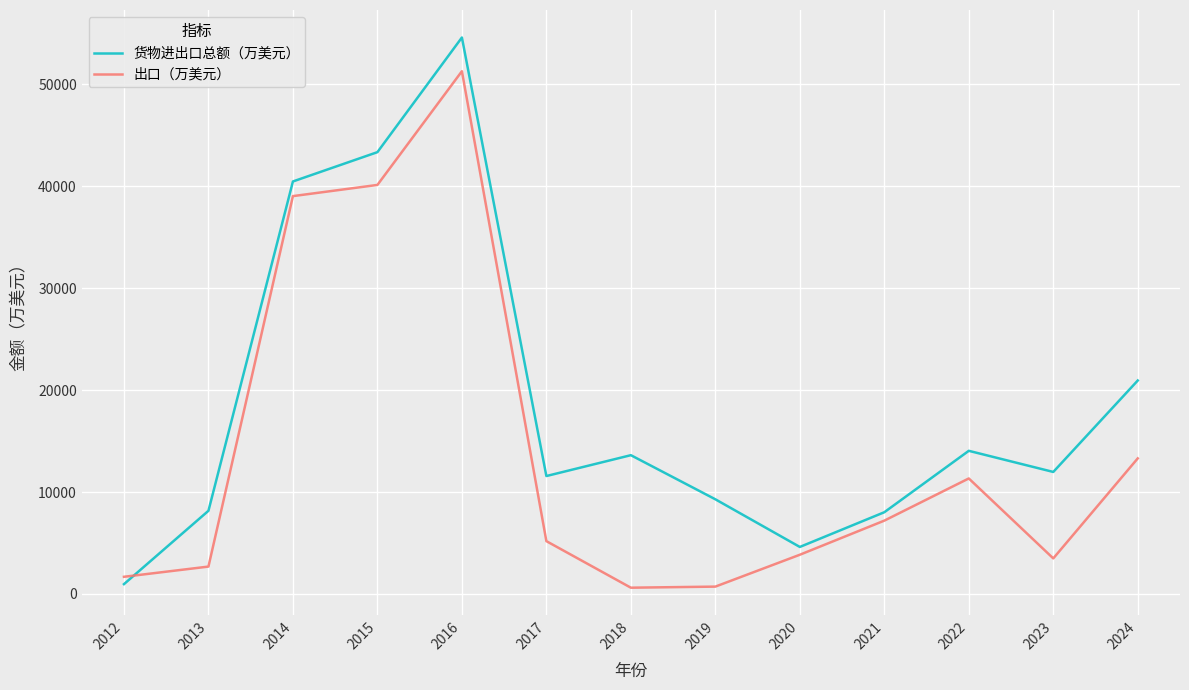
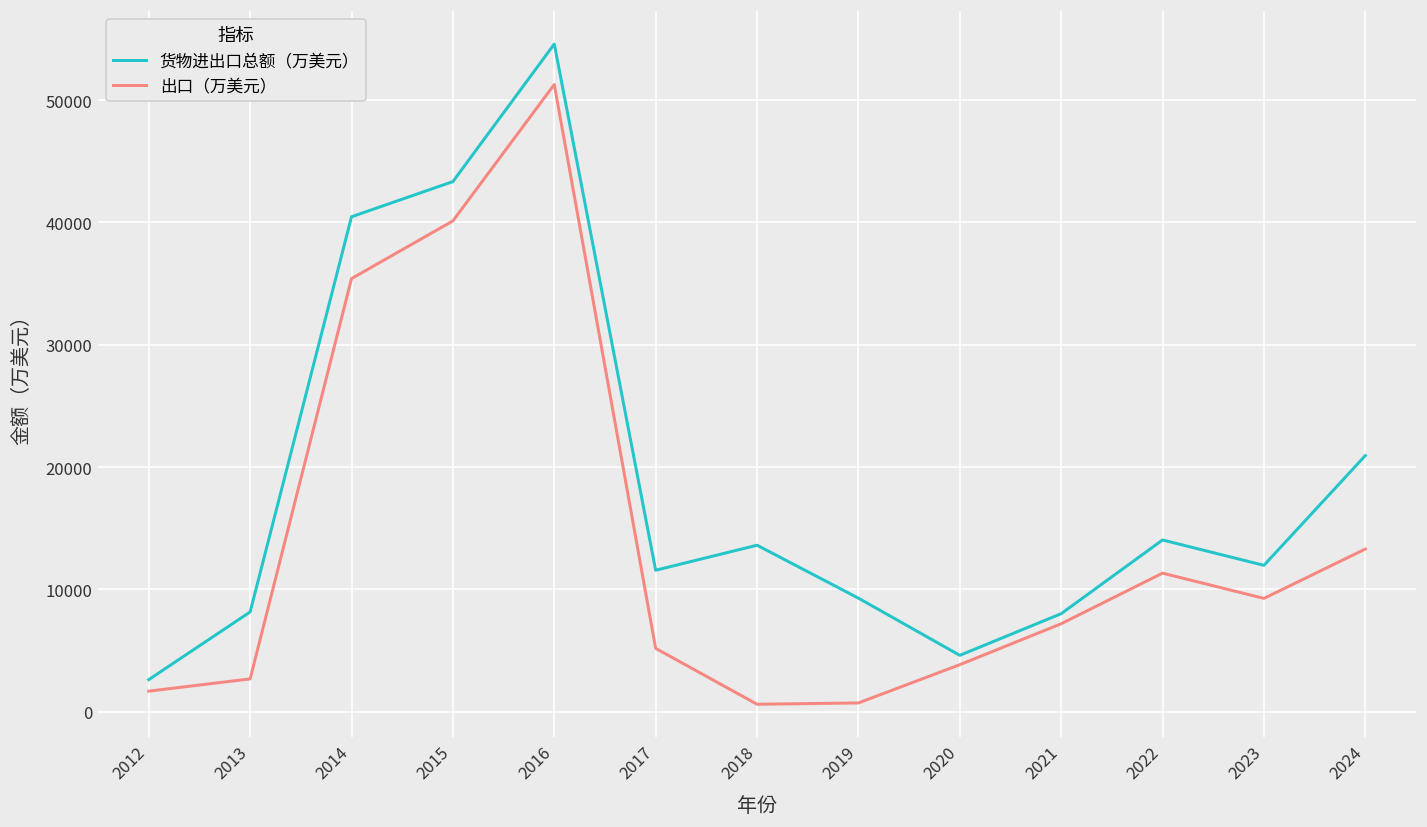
  {
    "货物进出口总额（万美元）": {
-     "2012": 1000,
+     "2012": 2600,
      "2013": 8200,
      "2014": 40500,
      "2015": 43300,
      "2016": 54600,
      "2017": 11600,
      "2018": 13600,
      "2019": 9300,
      "2020": 4600,
      "2021": 8000,
      "2022": 14000,
      "2023": 12000,
      "2024": 20900
    },
    "出口（万美元）": {
      "2012": 1700,
      "2013": 2700,
-     "2014": 39000,
+     "2014": 35400,
      "2015": 40100,
      "2016": 51300,
      "2017": 5200,
      "2018": 600,
      "2019": 700,
      "2020": 3800,
      "2021": 7200,
      "2022": 11300,
-     "2023": 3500,
+     "2023": 9300,
      "2024": 13300
    }
  }
